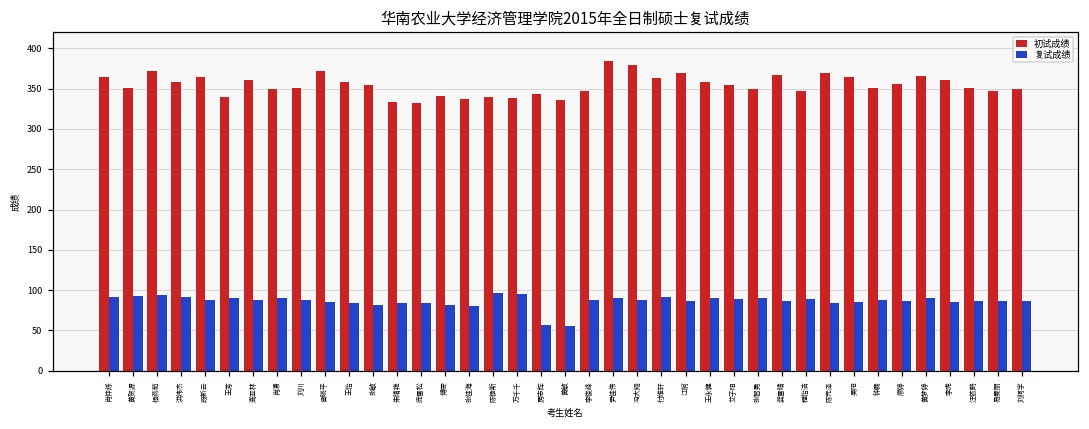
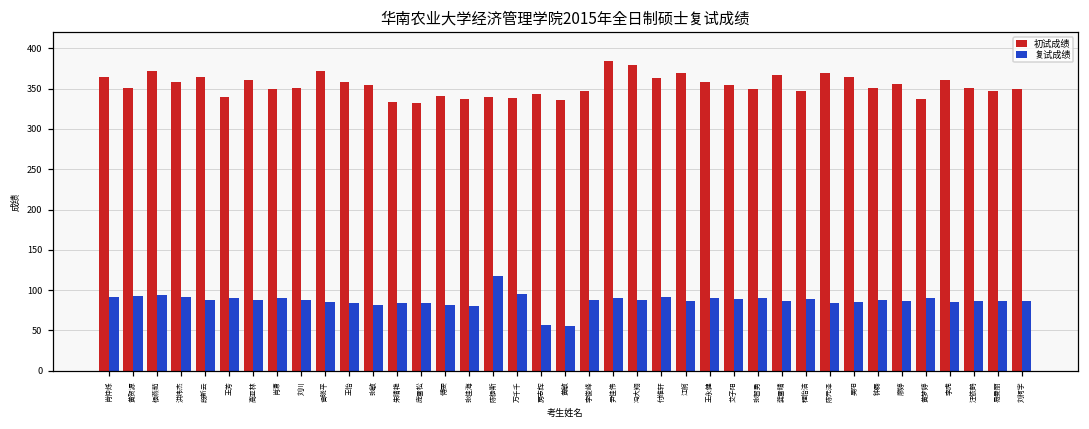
  {
    "初试成绩": {
      "肖仲烁": 370,
      "黄贺源": 350,
      "杨燕茹": 370,
      "洪炜杰": 360,
      "段新云": 370,
      "王芳": 340,
      "高亚林": 360,
      "肖潇": 350,
      "刘川": 350,
      "曾晓平": 370,
      "王怡": 360,
      "张敏": 360,
      "朱晴艳": 330,
      "庞雪松": 330,
      "傅雯": 340,
      "张佳海": 340,
      "陈杨斯": 340,
      "万千千": 340,
      "房志辉": 340,
      "黄敏": 340,
      "李俊峰": 350,
      "尹佳伟": 380,
      "冯大翔": 380,
      "付维轩": 360,
      "江舸": 370,
      "王永健": 360,
      "艾子阳": 350,
      "张智勇": 350,
      "龚雪晴": 370,
      "程怡洁": 350,
      "陈元泽": 370,
      "吴阳": 370,
      "钟磊": 350,
      "廖婷": 360,
-     "黄梦婷": 370,
+     "黄梦婷": 340,
      "李虎": 360,
      "汪依鹤": 350,
      "易曼丽": 350,
      "刘柯宇": 350
    },
    "复试成绩": {
      "肖仲烁": 90,
      "黄贺源": 90,
      "杨燕茹": 90,
      "洪炜杰": 90,
      "段新云": 90,
      "王芳": 90,
      "高亚林": 90,
      "肖潇": 90,
      "刘川": 90,
      "曾晓平": 90,
      "王怡": 80,
      "张敏": 80,
      "朱晴艳": 80,
      "庞雪松": 80,
      "傅雯": 80,
      "张佳海": 80,
-     "陈杨斯": 100,
+     "陈杨斯": 120,
      "万千千": 100,
      "房志辉": 60,
      "黄敏": 60,
      "李俊峰": 90,
      "尹佳伟": 90,
      "冯大翔": 90,
      "付维轩": 90,
      "江舸": 90,
      "王永健": 90,
      "艾子阳": 90,
      "张智勇": 90,
      "龚雪晴": 90,
      "程怡洁": 90,
      "陈元泽": 80,
      "吴阳": 90,
      "钟磊": 90,
      "廖婷": 90,
      "黄梦婷": 90,
      "李虎": 90,
      "汪依鹤": 90,
      "易曼丽": 90,
      "刘柯宇": 90
    }
  }
